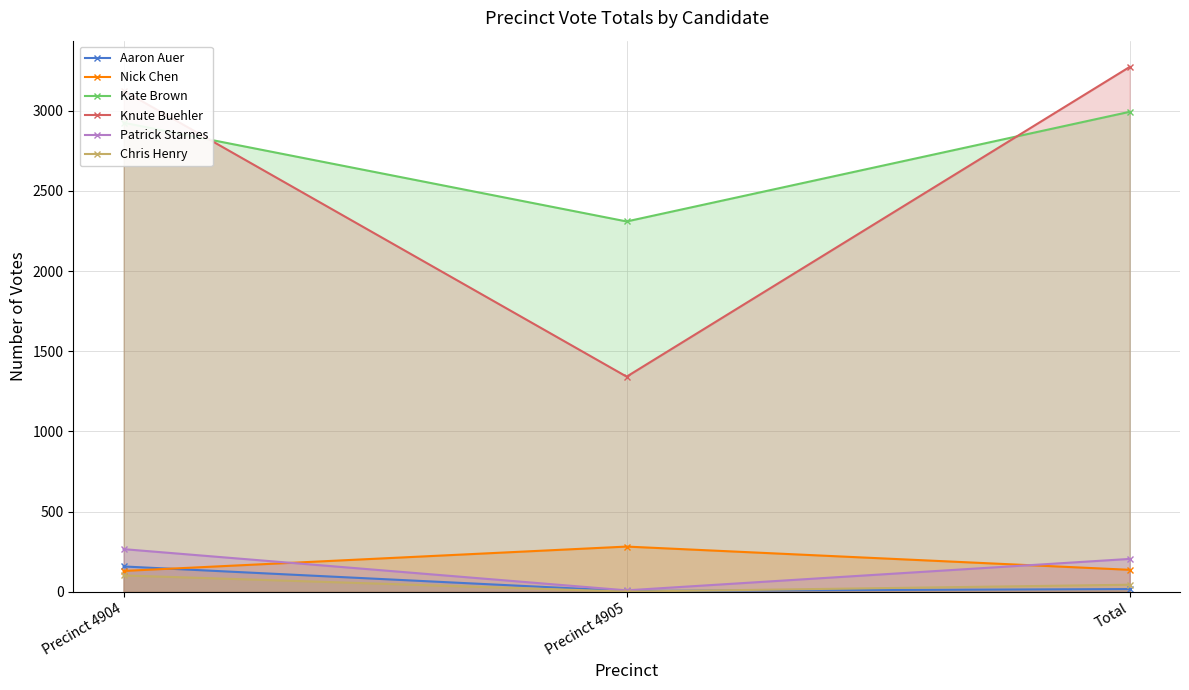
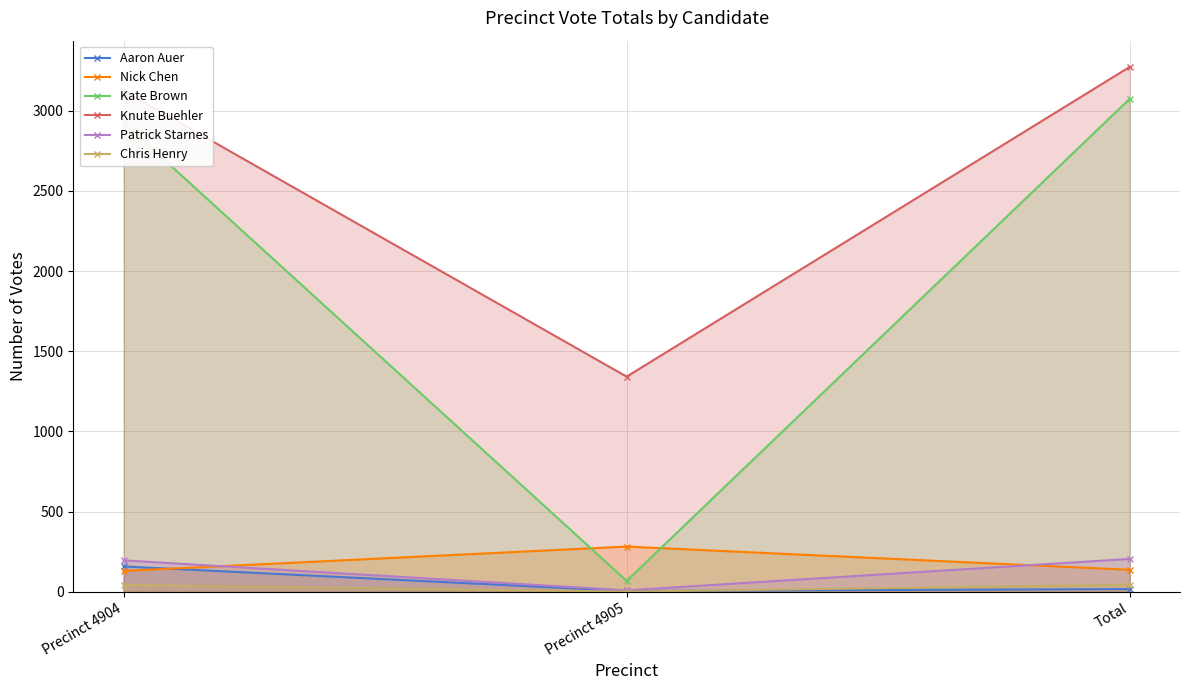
  {
    "Aaron Auer": {
      "Precinct 4904": 160,
      "Total": 20
    },
    "Nick Chen": {
      "Precinct 4904": 130,
      "Precinct 4905": 280,
      "Total": 140
    },
    "Kate Brown": {
-     "Precinct 4905": 2310,
-     "Total": 2990
+     "Precinct 4905": 70,
+     "Total": 3080
    },
    "Knute Buehler": {
      "Precinct 4905": 1340,
      "Total": 3270
    },
    "Patrick Starnes": {
-     "Precinct 4904": 270,
+     "Precinct 4904": 200,
      "Total": 210
    },
    "Chris Henry": {
-     "Precinct 4904": 100,
+     "Precinct 4904": 40,
      "Total": 40
    }
  }
